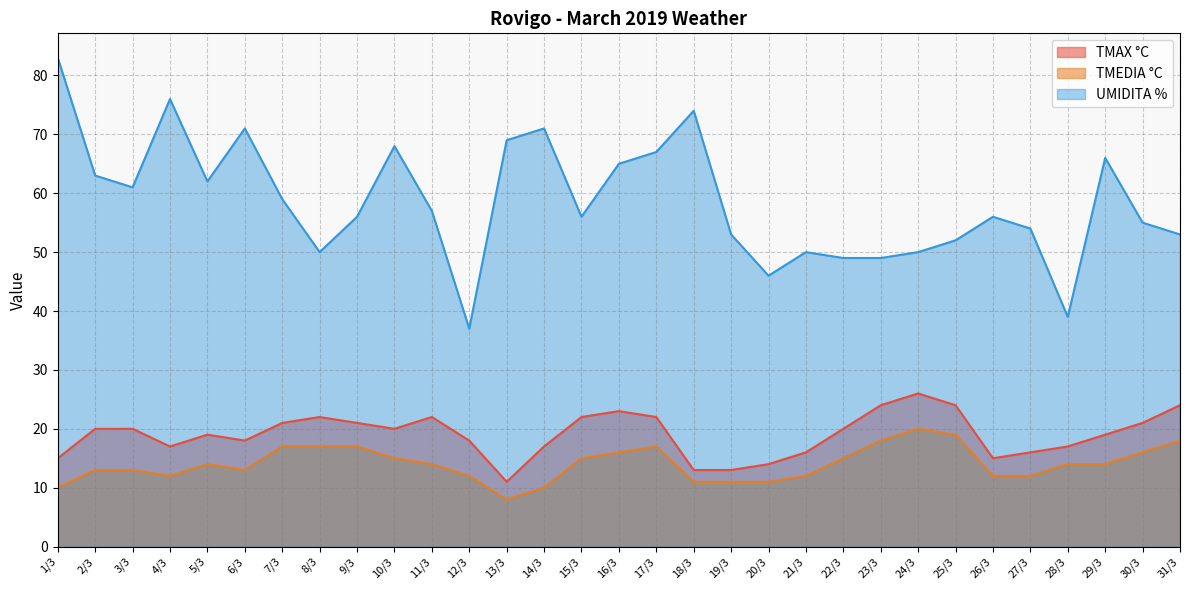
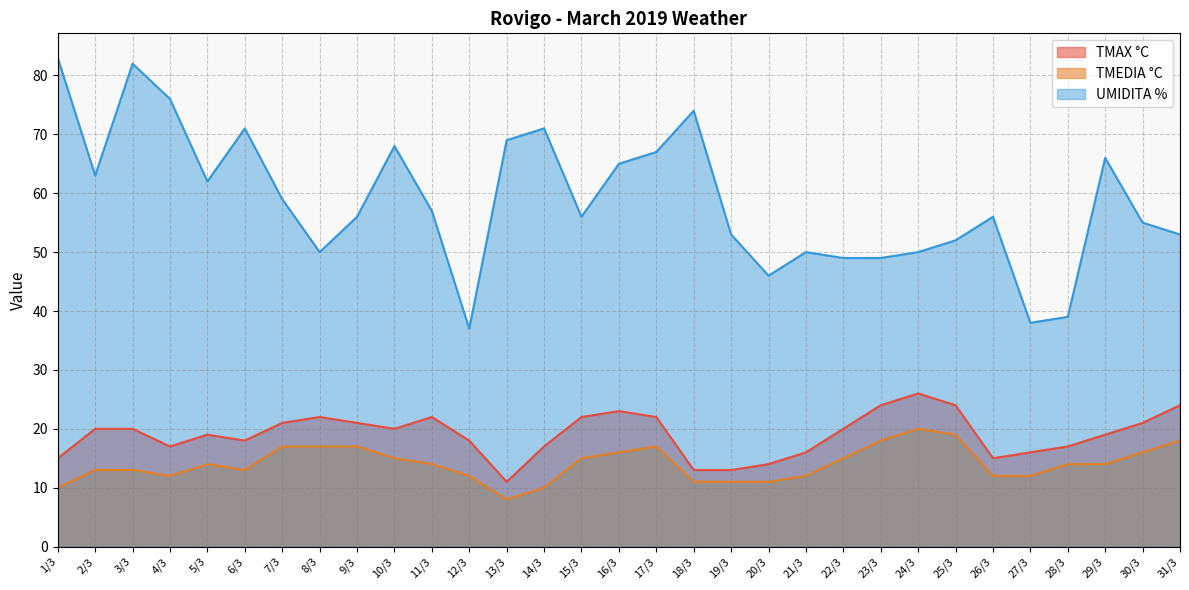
  {
    "UMIDITA %": {
      "1/3": 83,
      "2/3": 63,
-     "3/3": 61,
+     "3/3": 82,
      "4/3": 76,
      "5/3": 62,
      "6/3": 71,
      "7/3": 59,
      "8/3": 50,
      "9/3": 56,
      "10/3": 68,
      "11/3": 57,
      "12/3": 37,
      "13/3": 69,
      "14/3": 71,
      "15/3": 56,
      "16/3": 65,
      "17/3": 67,
      "18/3": 74,
      "19/3": 53,
      "20/3": 46,
      "21/3": 50,
      "22/3": 49,
      "23/3": 49,
      "24/3": 50,
      "25/3": 52,
      "26/3": 56,
-     "27/3": 54,
+     "27/3": 38,
      "28/3": 39,
      "29/3": 66,
      "30/3": 55,
      "31/3": 53
    }
  }
